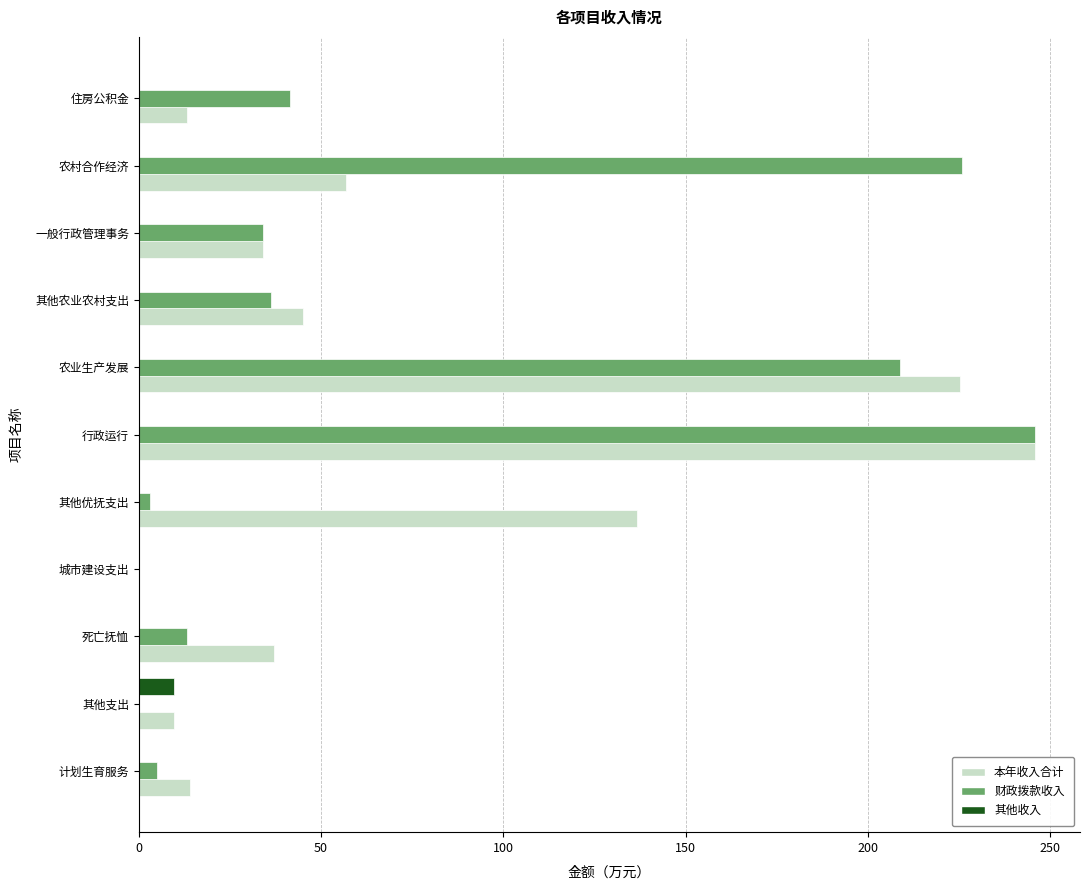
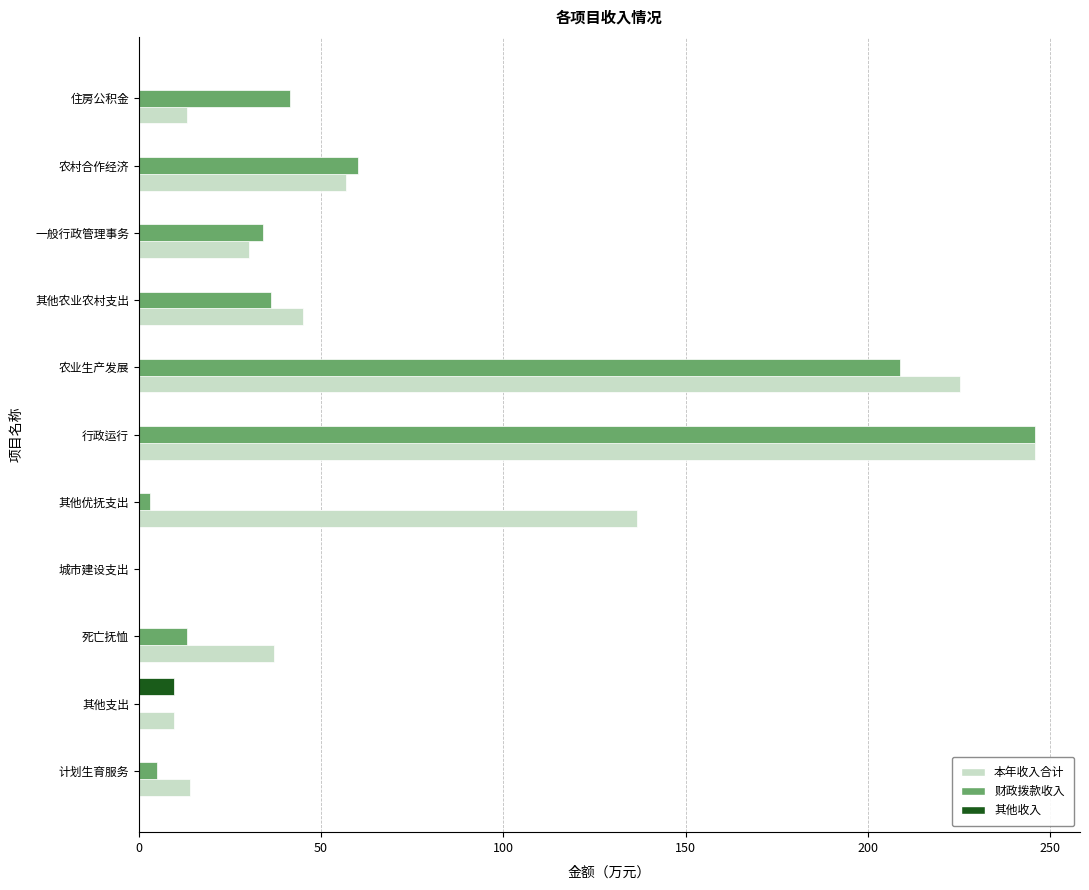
  {
    "本年收入合计": {
      "住房公积金": 13,
      "农村合作经济": 57,
-     "一般行政管理事务": 34,
+     "一般行政管理事务": 30,
      "其他农业农村支出": 45,
      "农业生产发展": 225,
      "行政运行": 246,
      "其他优抚支出": 137,
      "死亡抚恤": 37,
      "其他支出": 10,
      "计划生育服务": 14
    },
    "财政拨款收入": {
      "住房公积金": 41,
-     "农村合作经济": 226,
+     "农村合作经济": 60,
      "一般行政管理事务": 34,
      "其他农业农村支出": 36,
      "农业生产发展": 209,
      "行政运行": 246,
      "其他优抚支出": 3,
      "死亡抚恤": 13,
      "其他支出": 0,
      "计划生育服务": 5
    },
    "其他收入": {
      "住房公积金": 0,
      "农村合作经济": 0,
      "一般行政管理事务": 0,
      "其他农业农村支出": 0,
      "农业生产发展": 0,
      "行政运行": 0,
      "其他优抚支出": 0,
      "城市建设支出": 0,
      "死亡抚恤": 0,
      "其他支出": 10,
      "计划生育服务": 0
    }
  }
